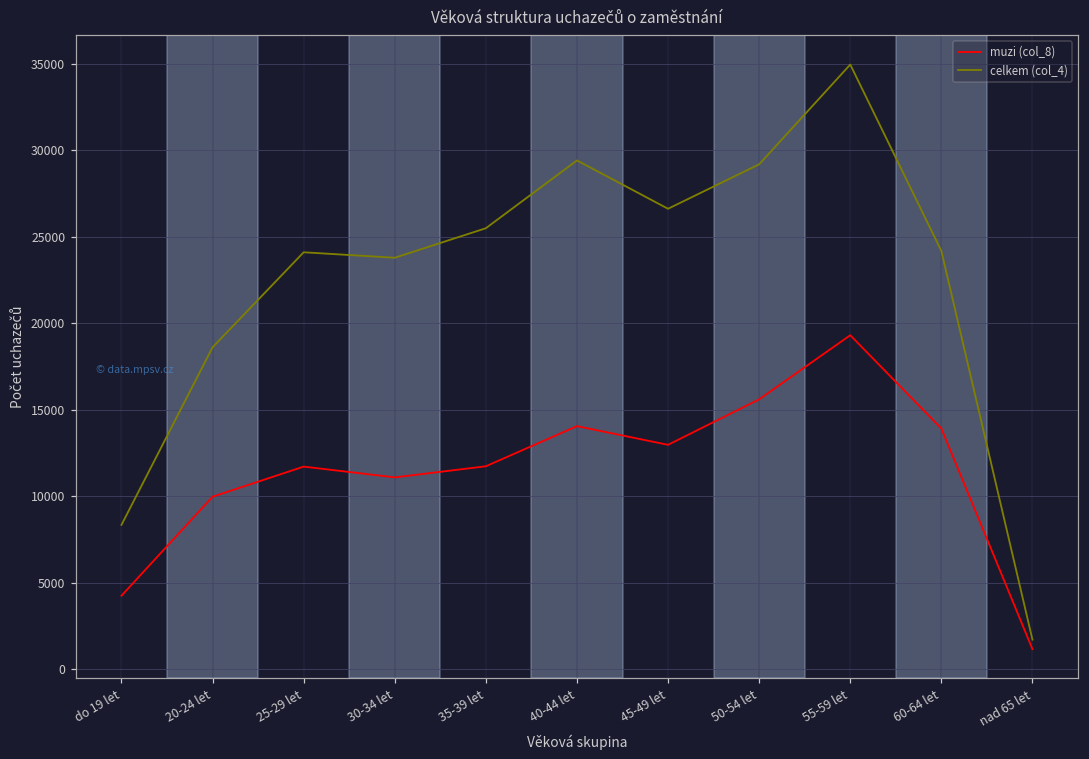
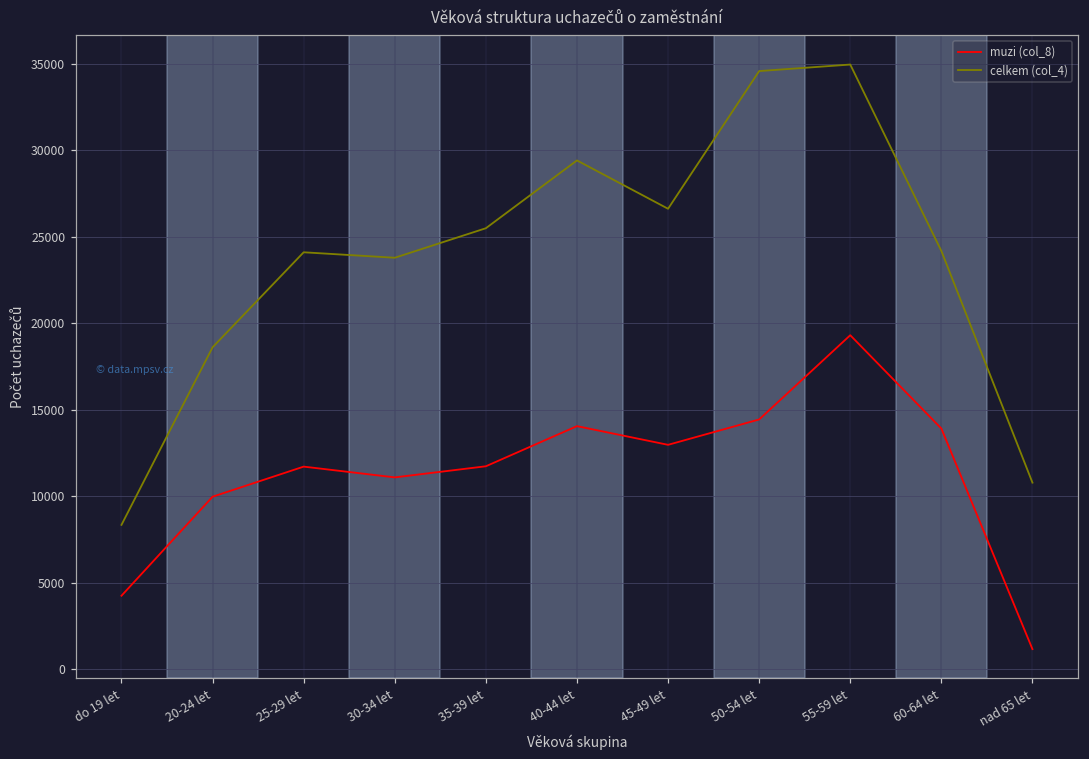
  {
    "muzi (col_8)": {
      "do 19 let": 4300,
      "20-24 let": 10000,
      "25-29 let": 11700,
      "30-34 let": 11100,
      "35-39 let": 11700,
      "40-44 let": 14100,
      "45-49 let": 13000,
-     "50-54 let": 15600,
+     "50-54 let": 14400,
      "55-59 let": 19300,
      "60-64 let": 13900,
      "nad 65 let": 1200
    },
    "celkem (col_4)": {
      "do 19 let": 8400,
      "20-24 let": 18600,
      "25-29 let": 24100,
      "30-34 let": 23800,
      "35-39 let": 25500,
      "40-44 let": 29400,
      "45-49 let": 26600,
-     "50-54 let": 29200,
+     "50-54 let": 34600,
      "55-59 let": 34900,
      "60-64 let": 24200,
-     "nad 65 let": 1700
+     "nad 65 let": 10800
    }
  }
